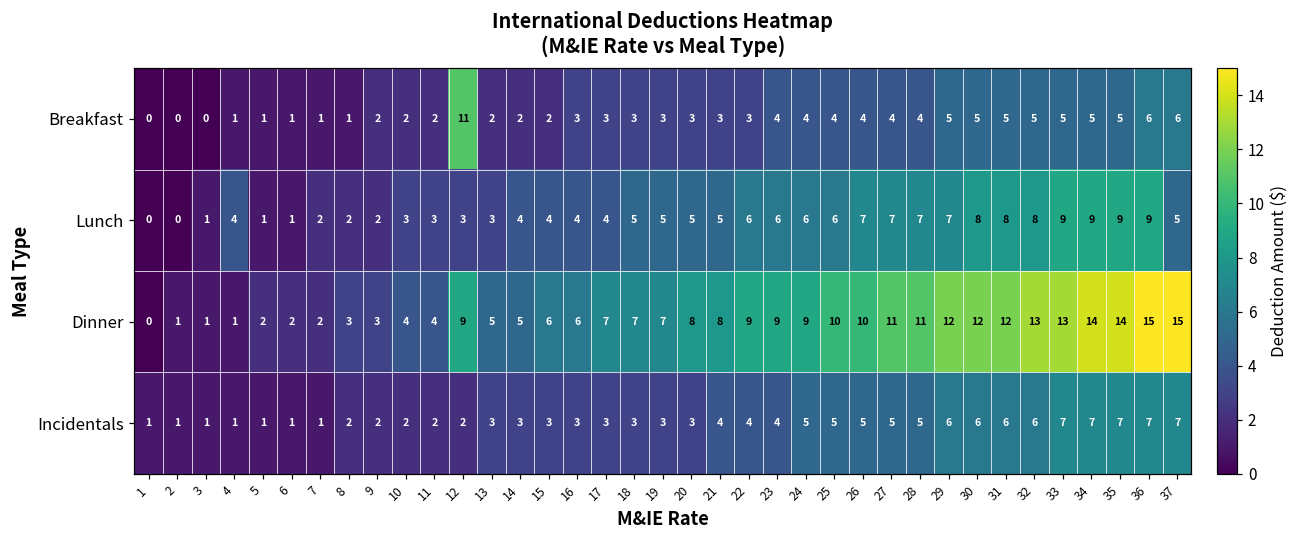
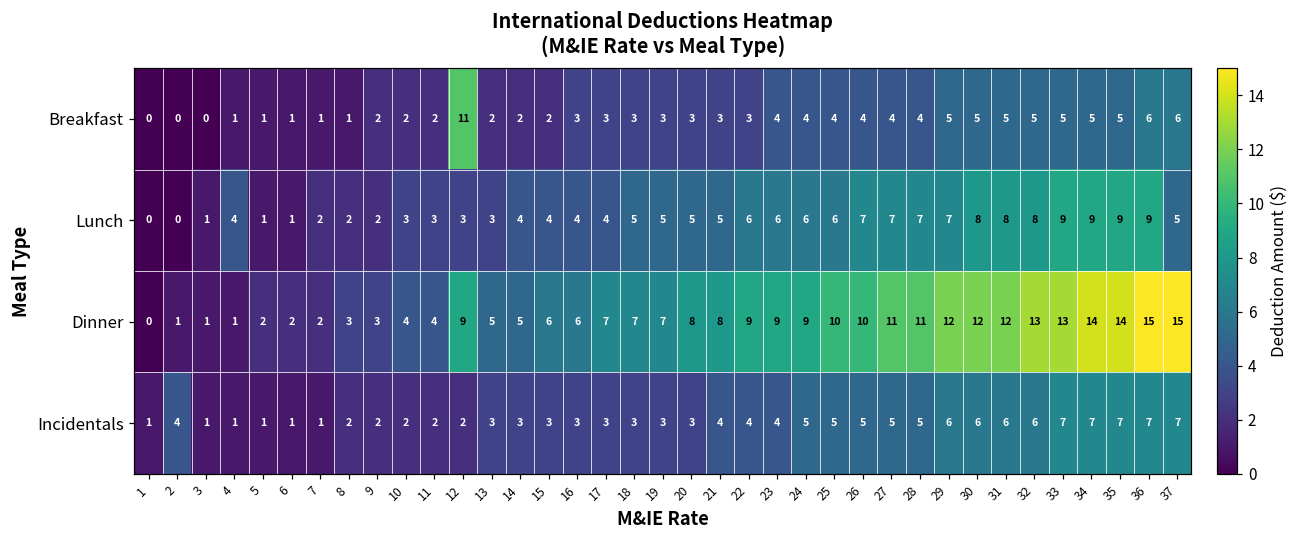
  {
    "Breakfast": {
      "1": 0,
      "2": 0,
      "3": 0,
      "4": 1,
      "5": 1,
      "6": 1,
      "7": 1,
      "8": 1,
      "9": 2,
      "10": 2,
      "11": 2,
      "12": 11,
      "13": 2,
      "14": 2,
      "15": 2,
      "16": 3,
      "17": 3,
      "18": 3,
      "19": 3,
      "20": 3,
      "21": 3,
      "22": 3,
      "23": 4,
      "24": 4,
      "25": 4,
      "26": 4,
      "27": 4,
      "28": 4,
      "29": 5,
      "30": 5,
      "31": 5,
      "32": 5,
      "33": 5,
      "34": 5,
      "35": 5,
      "36": 6,
      "37": 6
    },
    "Lunch": {
      "1": 0,
      "2": 0,
      "3": 1,
      "4": 4,
      "5": 1,
      "6": 1,
      "7": 2,
      "8": 2,
      "9": 2,
      "10": 3,
      "11": 3,
      "12": 3,
      "13": 3,
      "14": 4,
      "15": 4,
      "16": 4,
      "17": 4,
      "18": 5,
      "19": 5,
      "20": 5,
      "21": 5,
      "22": 6,
      "23": 6,
      "24": 6,
      "25": 6,
      "26": 7,
      "27": 7,
      "28": 7,
      "29": 7,
      "30": 8,
      "31": 8,
      "32": 8,
      "33": 9,
      "34": 9,
      "35": 9,
      "36": 9,
      "37": 5
    },
    "Dinner": {
      "1": 0,
      "2": 1,
      "3": 1,
      "4": 1,
      "5": 2,
      "6": 2,
      "7": 2,
      "8": 3,
      "9": 3,
      "10": 4,
      "11": 4,
      "12": 9,
      "13": 5,
      "14": 5,
      "15": 6,
      "16": 6,
      "17": 7,
      "18": 7,
      "19": 7,
      "20": 8,
      "21": 8,
      "22": 9,
      "23": 9,
      "24": 9,
      "25": 10,
      "26": 10,
      "27": 11,
      "28": 11,
      "29": 12,
      "30": 12,
      "31": 12,
      "32": 13,
      "33": 13,
      "34": 14,
      "35": 14,
      "36": 15,
      "37": 15
    },
    "Incidentals": {
      "1": 1,
-     "2": 1,
+     "2": 4,
      "3": 1,
      "4": 1,
      "5": 1,
      "6": 1,
      "7": 1,
      "8": 2,
      "9": 2,
      "10": 2,
      "11": 2,
      "12": 2,
      "13": 3,
      "14": 3,
      "15": 3,
      "16": 3,
      "17": 3,
      "18": 3,
      "19": 3,
      "20": 3,
      "21": 4,
      "22": 4,
      "23": 4,
      "24": 5,
      "25": 5,
      "26": 5,
      "27": 5,
      "28": 5,
      "29": 6,
      "30": 6,
      "31": 6,
      "32": 6,
      "33": 7,
      "34": 7,
      "35": 7,
      "36": 7,
      "37": 7
    }
  }
